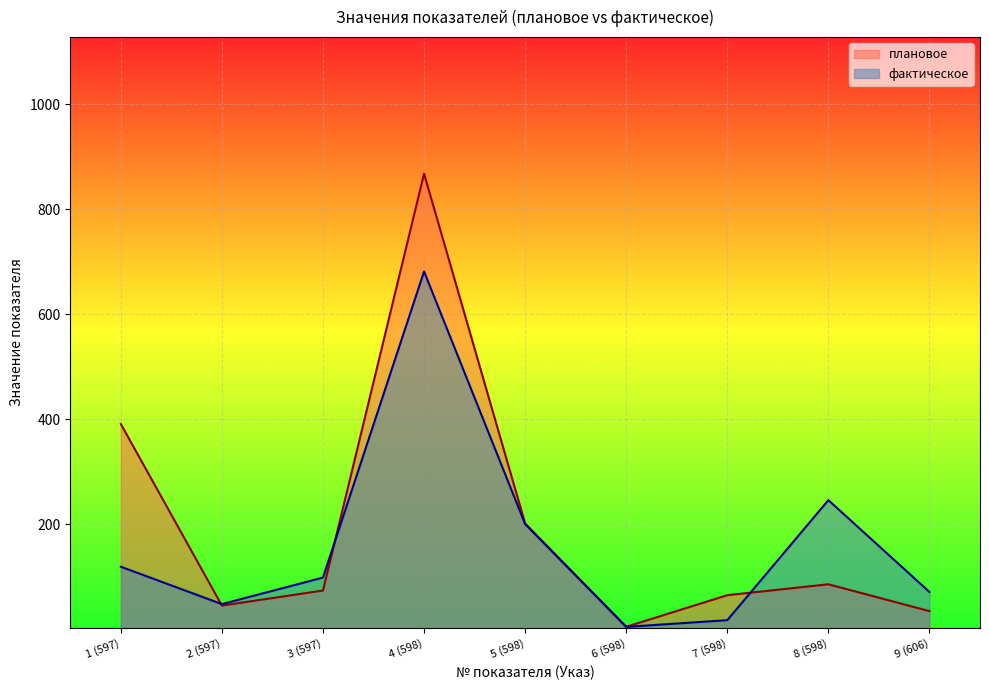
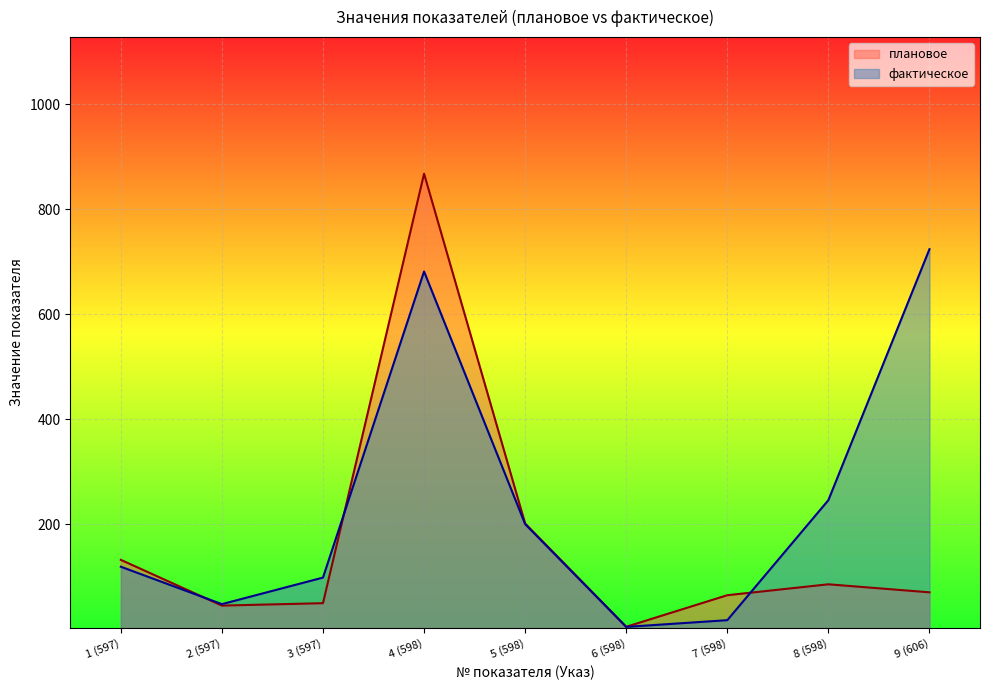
  {
    "плановое": {
-     "1 (597)": 390,
-     "3 (597)": 70,
+     "1 (597)": 130,
+     "3 (597)": 50,
      "4 (598)": 870,
      "7 (598)": 60,
      "8 (598)": 90,
-     "9 (606)": 30
+     "9 (606)": 70
    },
    "фактическое": {
      "1 (597)": 120,
      "3 (597)": 100,
      "4 (598)": 680,
      "7 (598)": 20,
      "8 (598)": 250,
-     "9 (606)": 70
+     "9 (606)": 720
    }
  }
